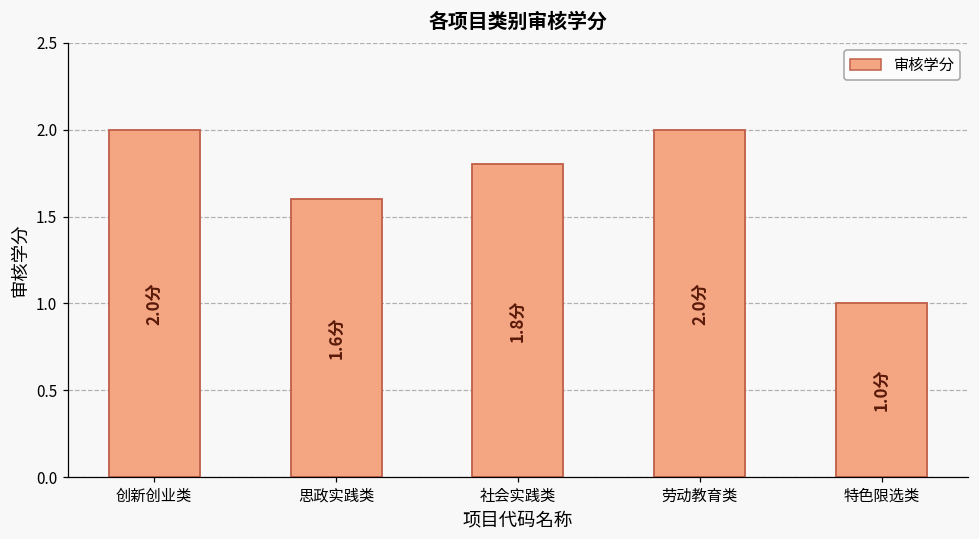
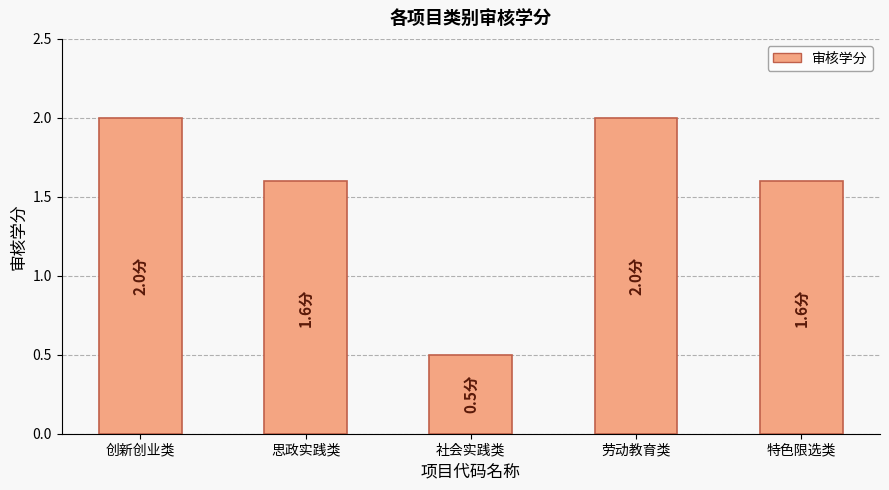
  {
    "创新创业类": "2.0分",
    "思政实践类": "1.6分",
-   "社会实践类": "1.8分",
+   "社会实践类": "0.5分",
    "劳动教育类": "2.0分",
-   "特色限选类": "1.0分"
+   "特色限选类": "1.6分"
  }
